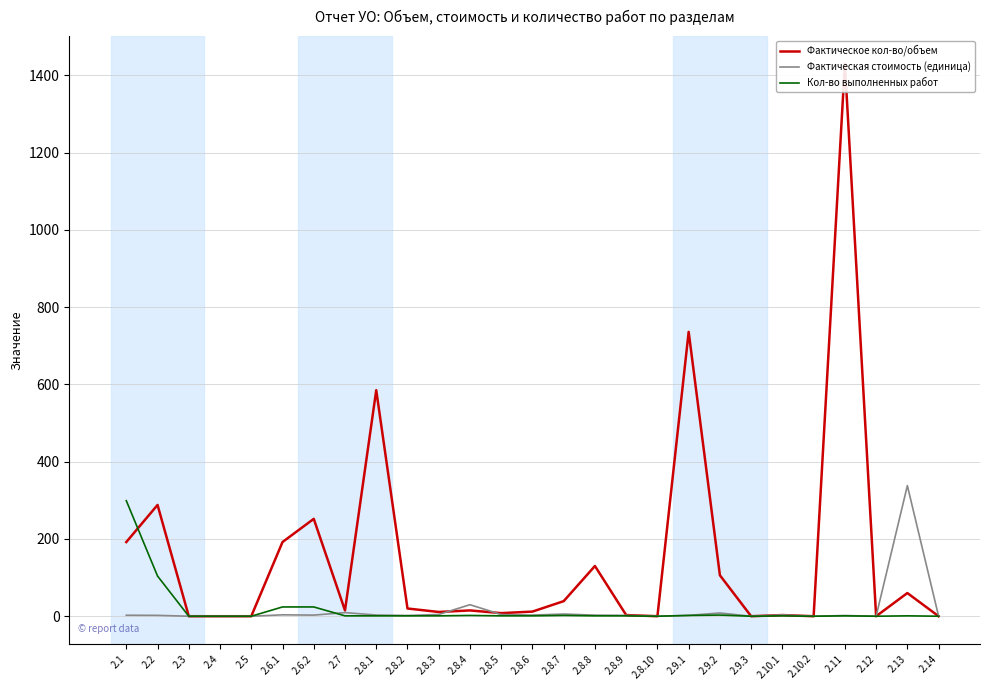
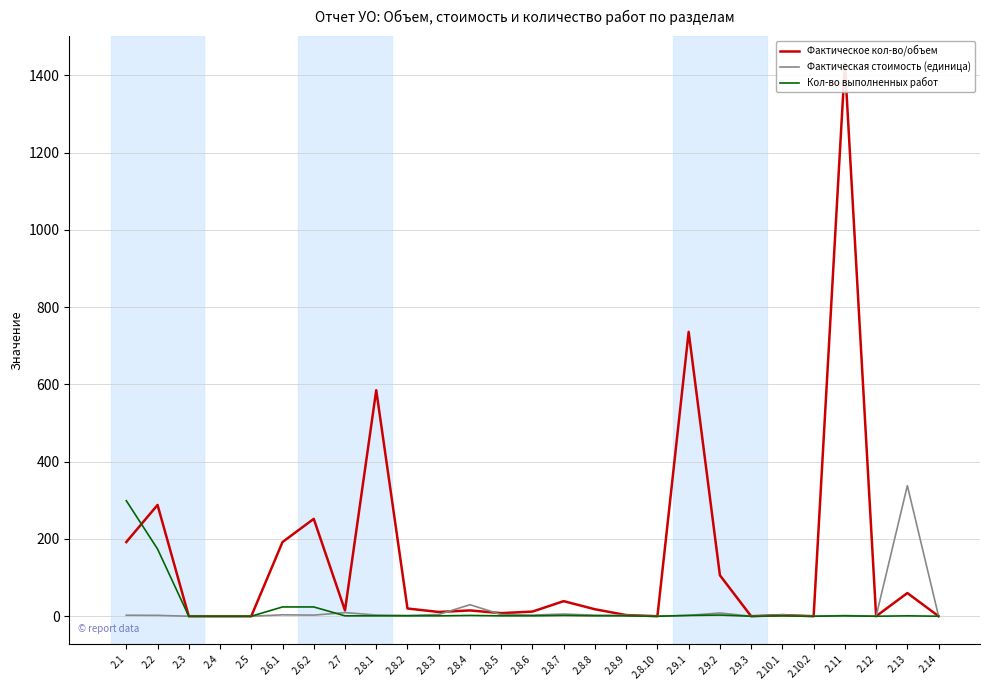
  {
    "Фактическое кол-во/объем": {
      "2.1": 190,
      "2.2": 290,
      "2.6.1": 190,
      "2.6.2": 250,
      "2.8.1": 590,
      "2.8.2": 20,
      "2.8.4": 20,
      "2.8.6": 10,
      "2.8.7": 40,
-     "2.8.8": 130,
+     "2.8.8": 20,
      "2.9.1": 740,
      "2.9.2": 110,
      "2.13": 60
    },
    "Фактическая стоимость (единица)": {
      "2.1": 0,
      "2.2": 0,
      "2.6.1": 0,
      "2.6.2": 0,
      "2.8.4": 30,
      "2.13": 340
    },
    "Кол-во выполненных работ": {
      "2.1": 300,
-     "2.2": 100,
+     "2.2": 170,
      "2.6.1": 20,
      "2.6.2": 20,
      "2.7": 0,
      "2.8.4": 0,
      "2.13": 0
    }
  }
